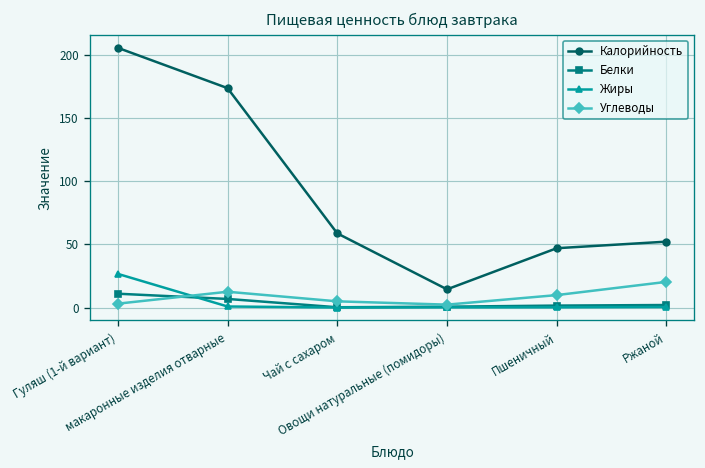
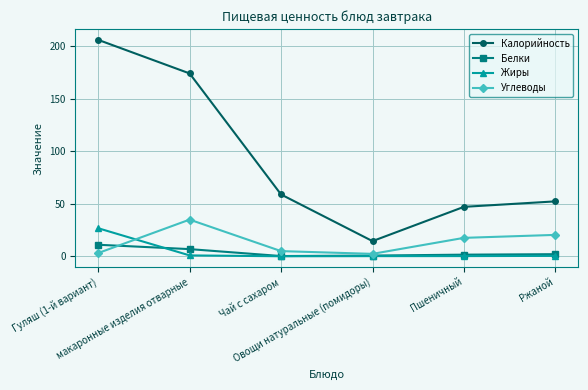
  {
    "Углеводы": {
      "Гуляш (1-й вариант)": 3,
-     "макаронные изделия отварные": 12,
+     "макаронные изделия отварные": 35,
      "Чай с сахаром": 5,
-     "Пшеничный": 10,
+     "Пшеничный": 18,
      "Ржаной": 20
    }
  }
